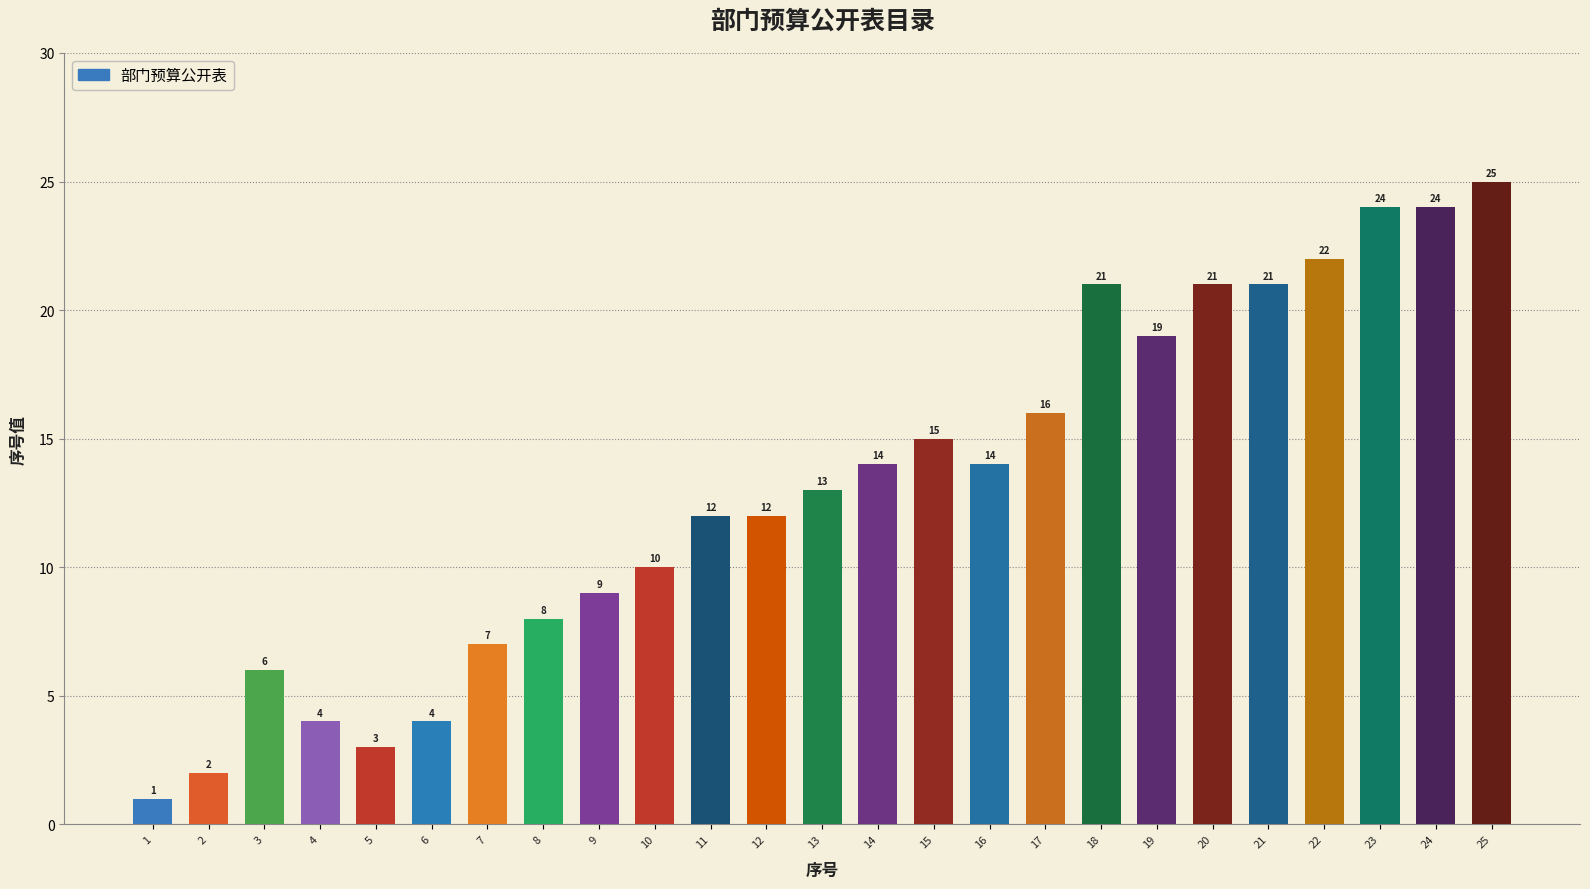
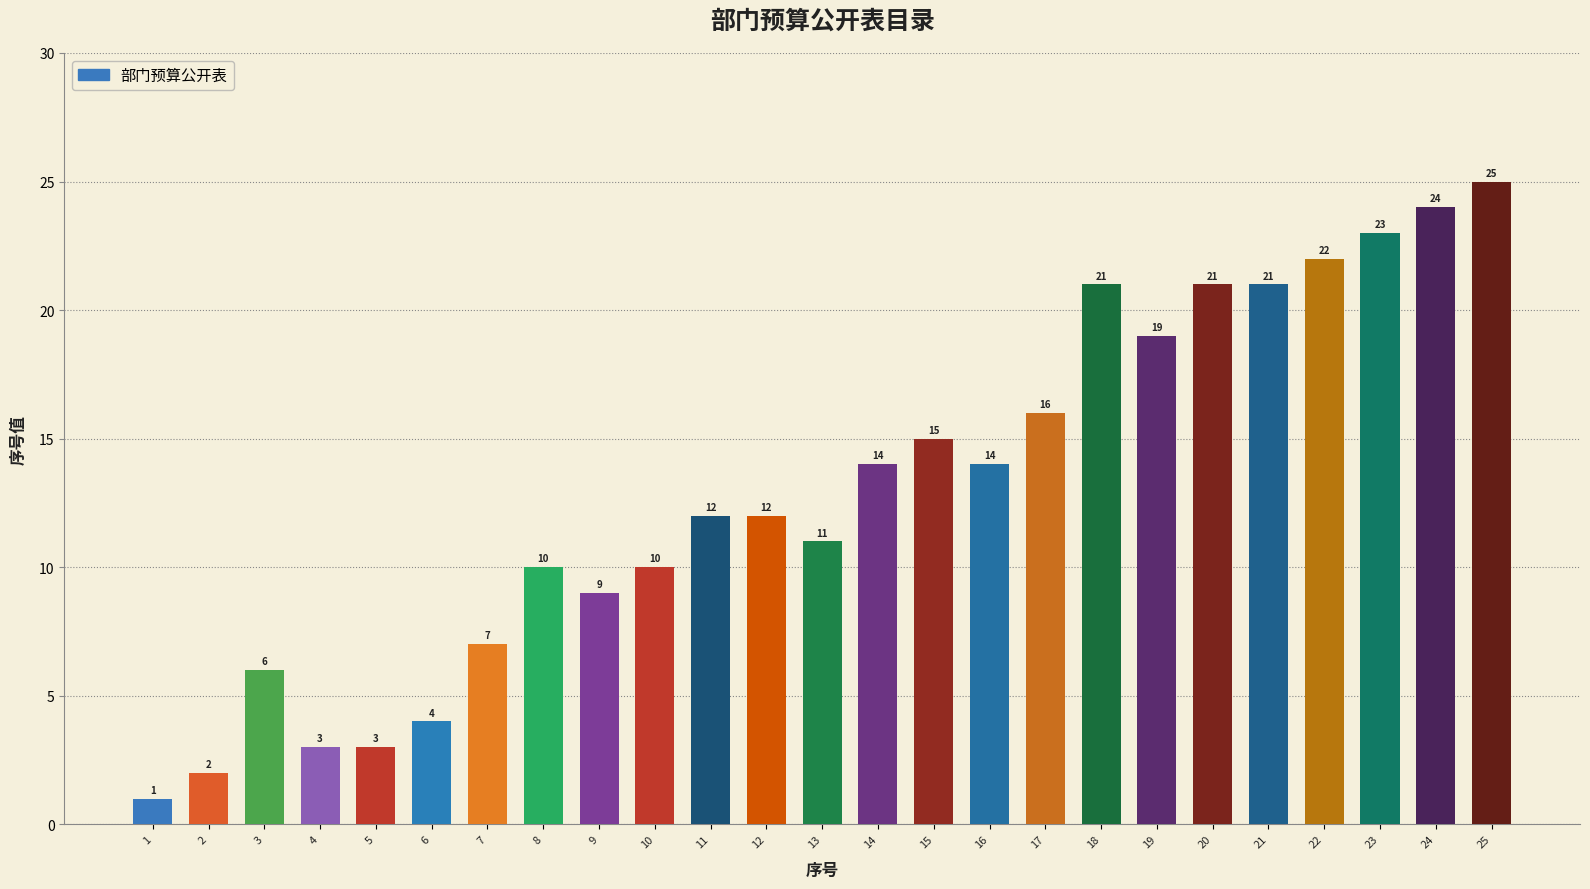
  {
    "1": 1,
    "2": 2,
    "3": 6,
-   "4": 4,
+   "4": 3,
    "5": 3,
    "6": 4,
    "7": 7,
-   "8": 8,
+   "8": 10,
    "9": 9,
    "10": 10,
    "11": 12,
    "12": 12,
-   "13": 13,
+   "13": 11,
    "14": 14,
    "15": 15,
    "16": 14,
    "17": 16,
    "18": 21,
    "19": 19,
    "20": 21,
    "21": 21,
    "22": 22,
-   "23": 24,
+   "23": 23,
    "24": 24,
    "25": 25
  }
